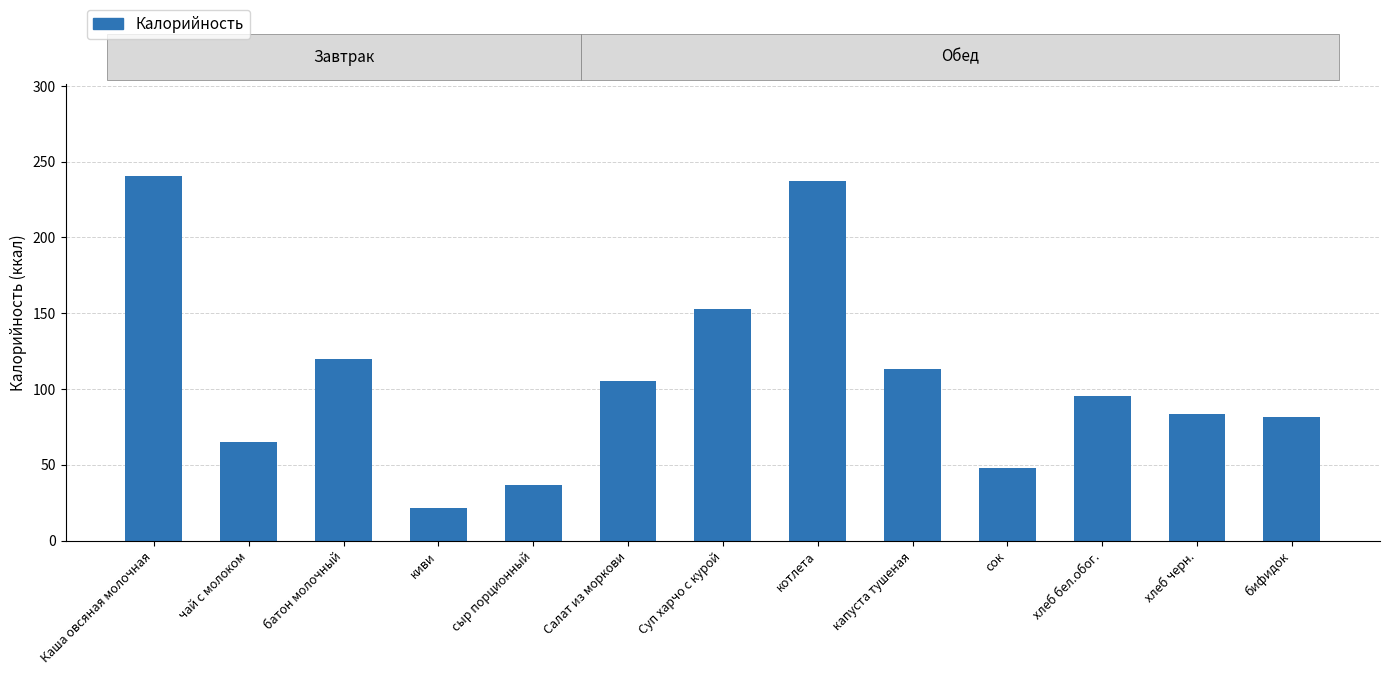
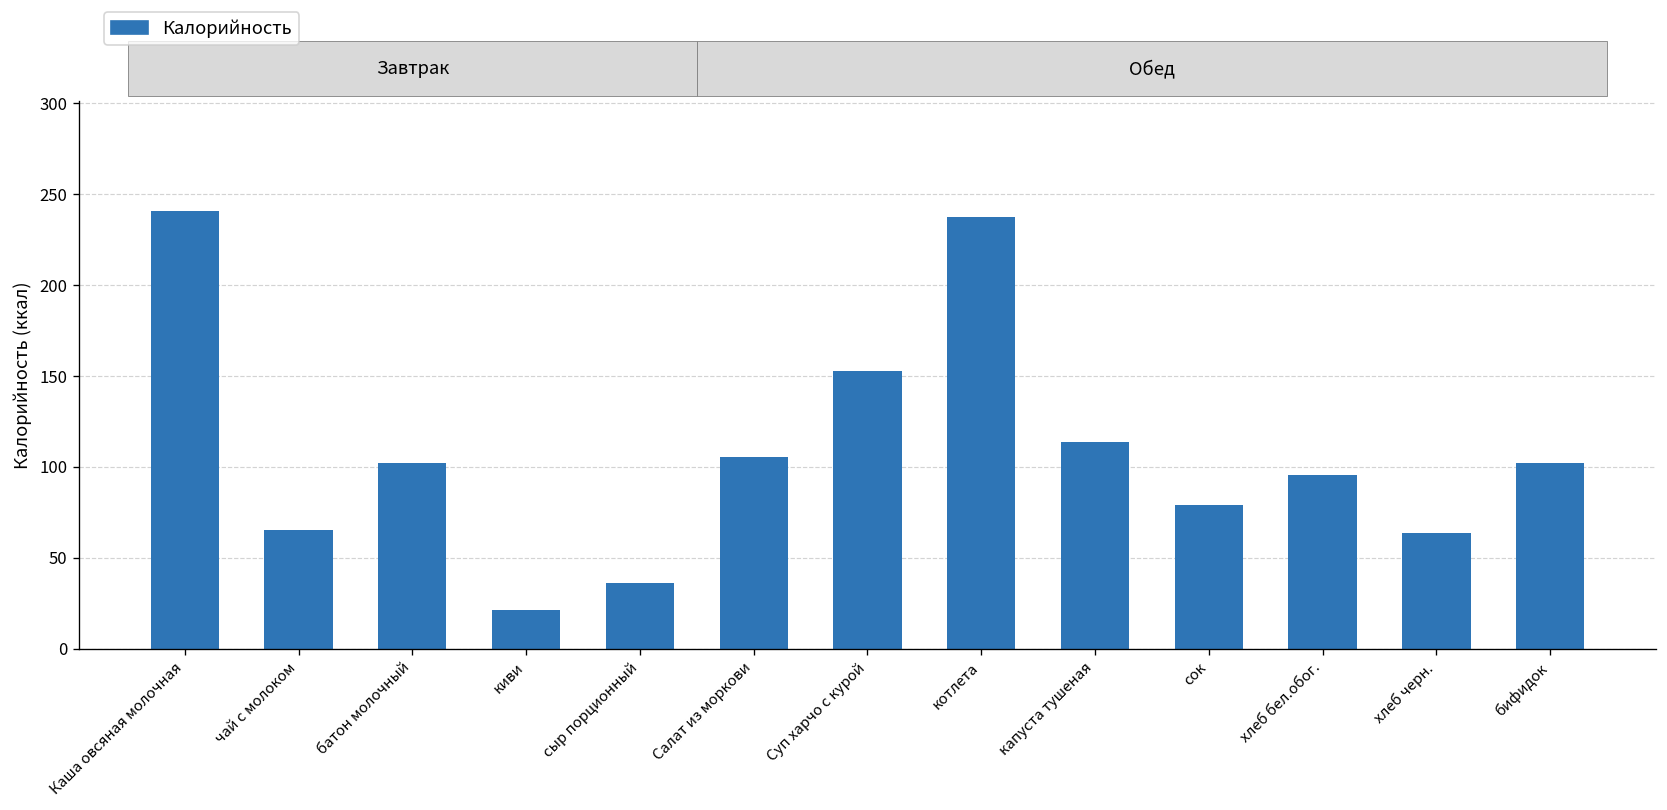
  {
    "Каша овсяная молочная": 241,
    "чай с молоком": 65,
-   "батон молочный": 120,
+   "батон молочный": 102,
    "киви": 21,
    "сыр порционный": 36,
    "Салат из моркови": 106,
    "Суп харчо с курой": 153,
    "котлета": 237,
    "капуста тушеная": 114,
-   "сок": 48,
+   "сок": 79,
    "хлеб бел.обог.": 96,
-   "хлеб черн.": 84,
-   "бифидок": 82
+   "хлеб черн.": 64,
+   "бифидок": 102
  }
